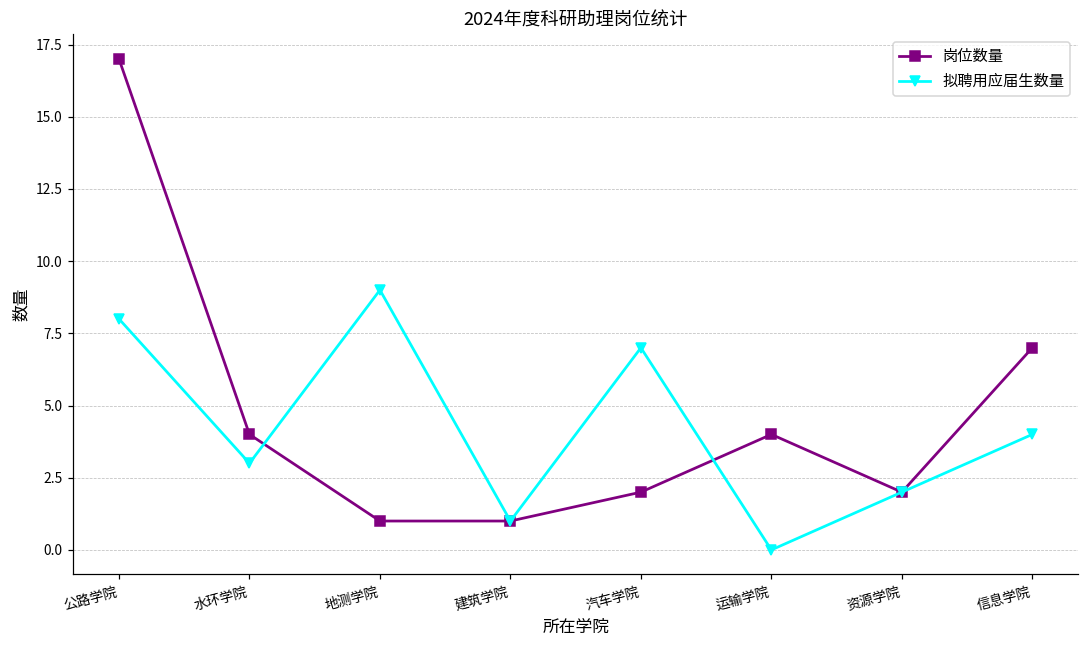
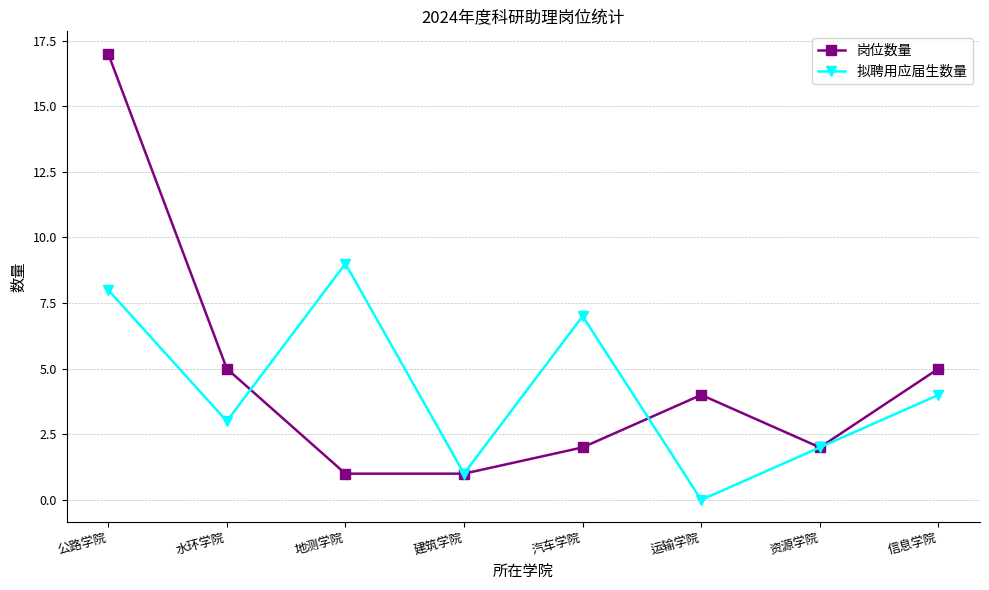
  {
    "岗位数量": {
      "公路学院": 17,
-     "水环学院": 4,
+     "水环学院": 5,
      "地测学院": 1,
      "汽车学院": 2,
      "运输学院": 4,
-     "信息学院": 7
+     "信息学院": 5
    },
    "拟聘用应届生数量": {
      "公路学院": 8,
      "水环学院": 3,
      "地测学院": 9,
      "汽车学院": 7,
      "运输学院": 0,
      "信息学院": 4
    }
  }
